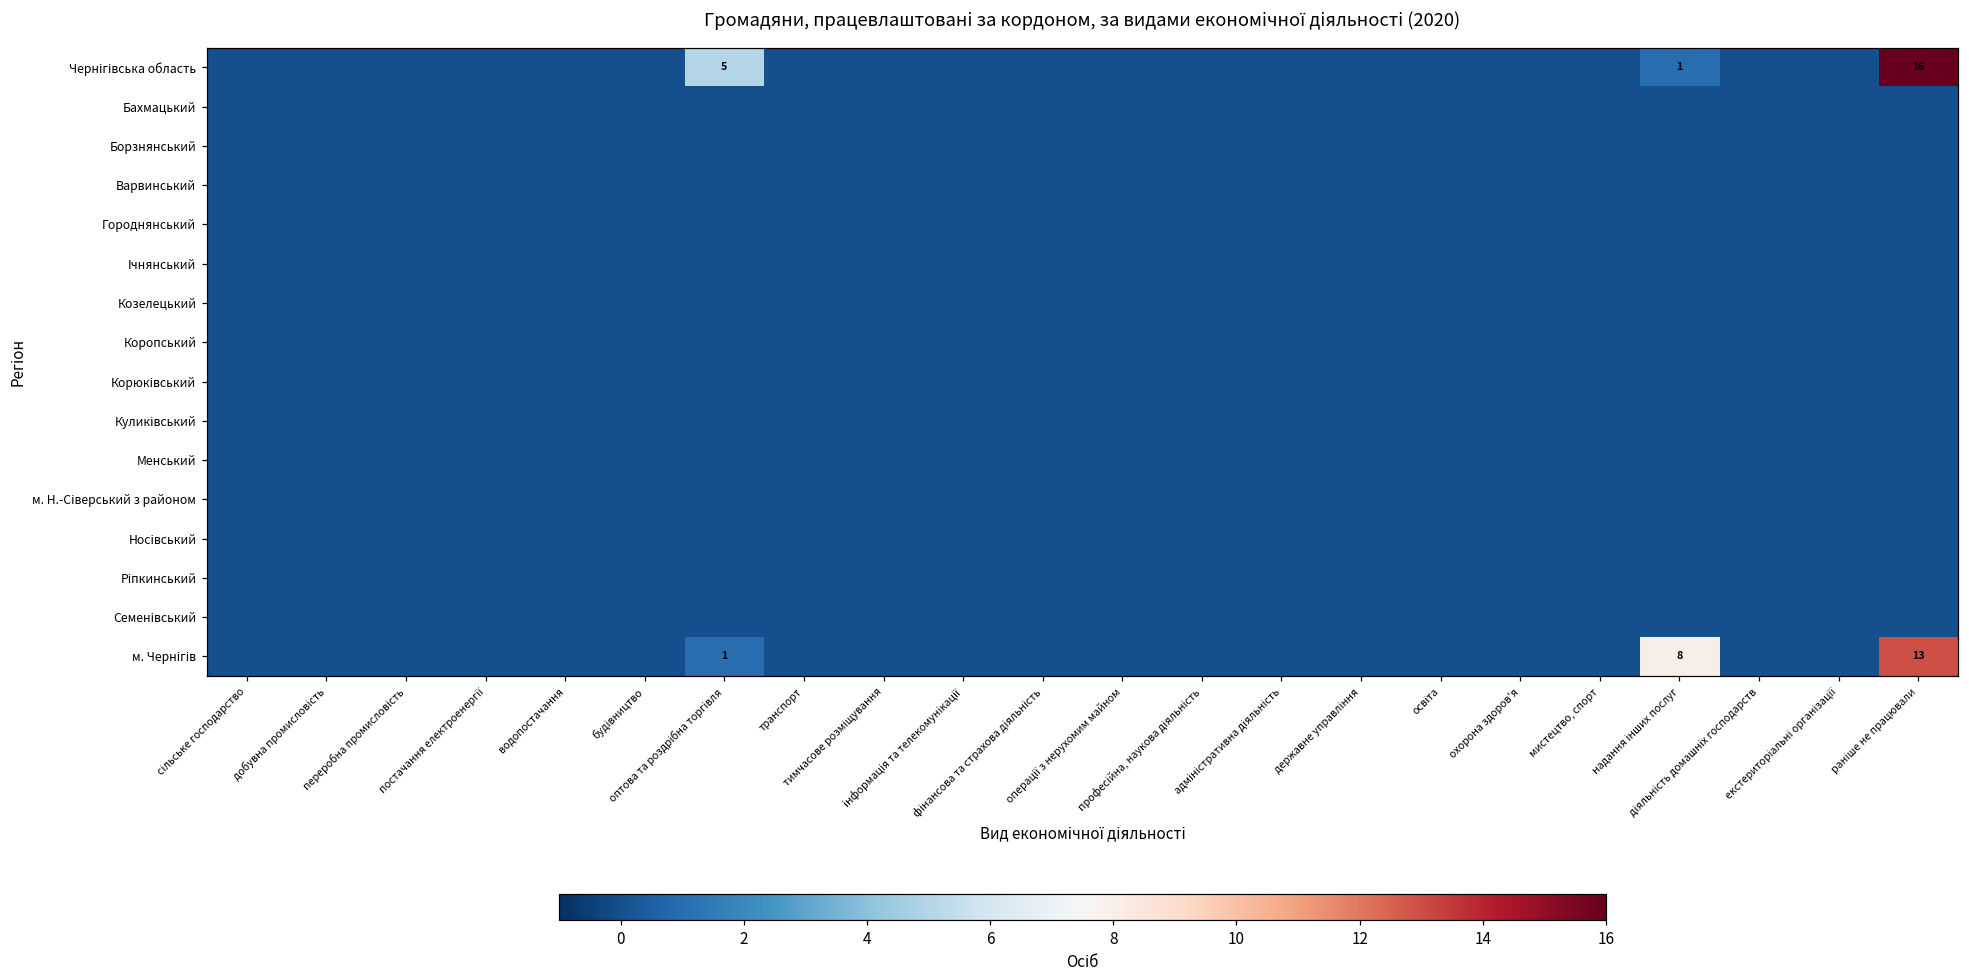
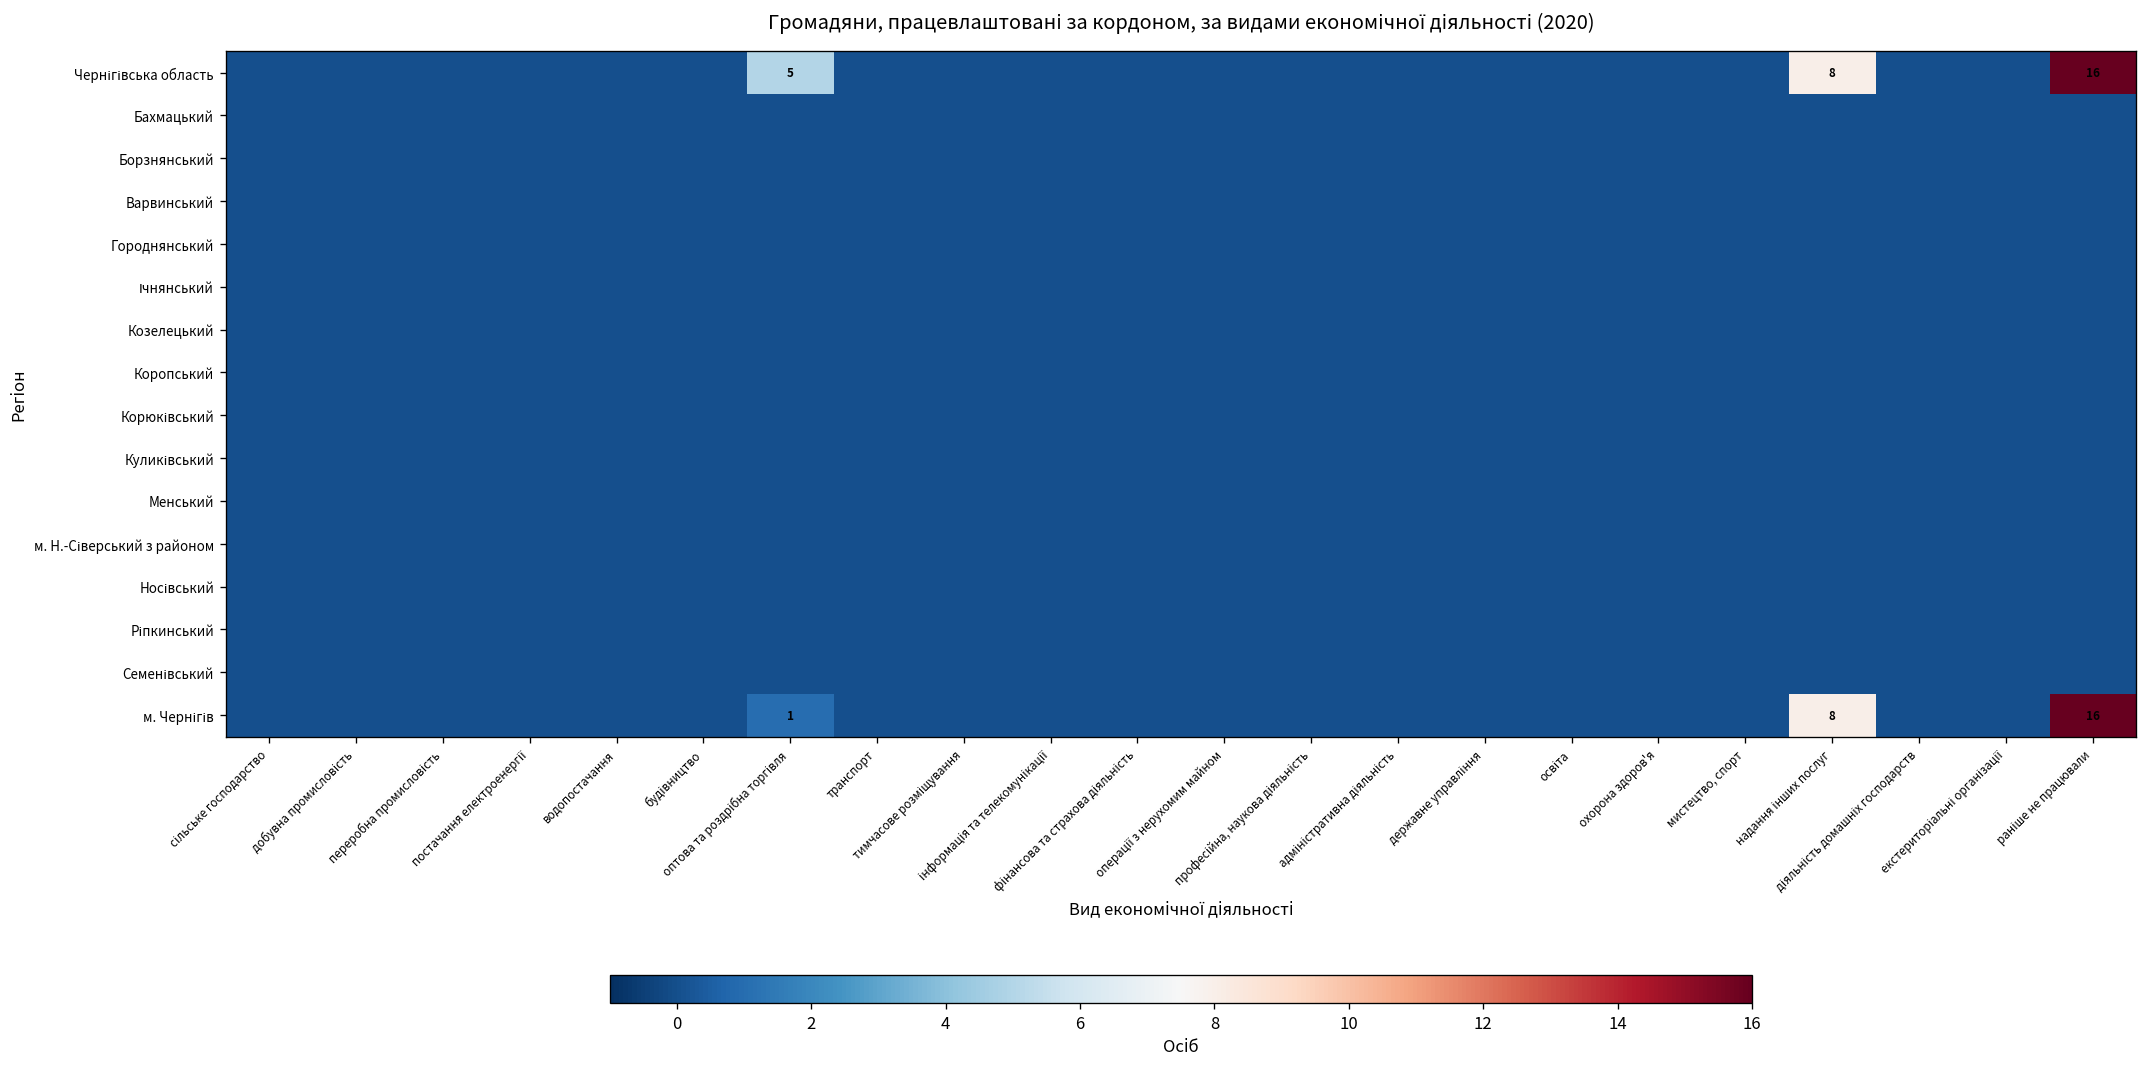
  {
    "Чернігівська область": {
      "оптова та роздрібна торгівля": 5,
-     "надання інших послуг": 1,
+     "надання інших послуг": 8,
      "раніше не працювали": 16
    },
    "м. Чернігів": {
      "оптова та роздрібна торгівля": 1,
      "надання інших послуг": 8,
-     "раніше не працювали": 13
+     "раніше не працювали": 16
    }
  }
